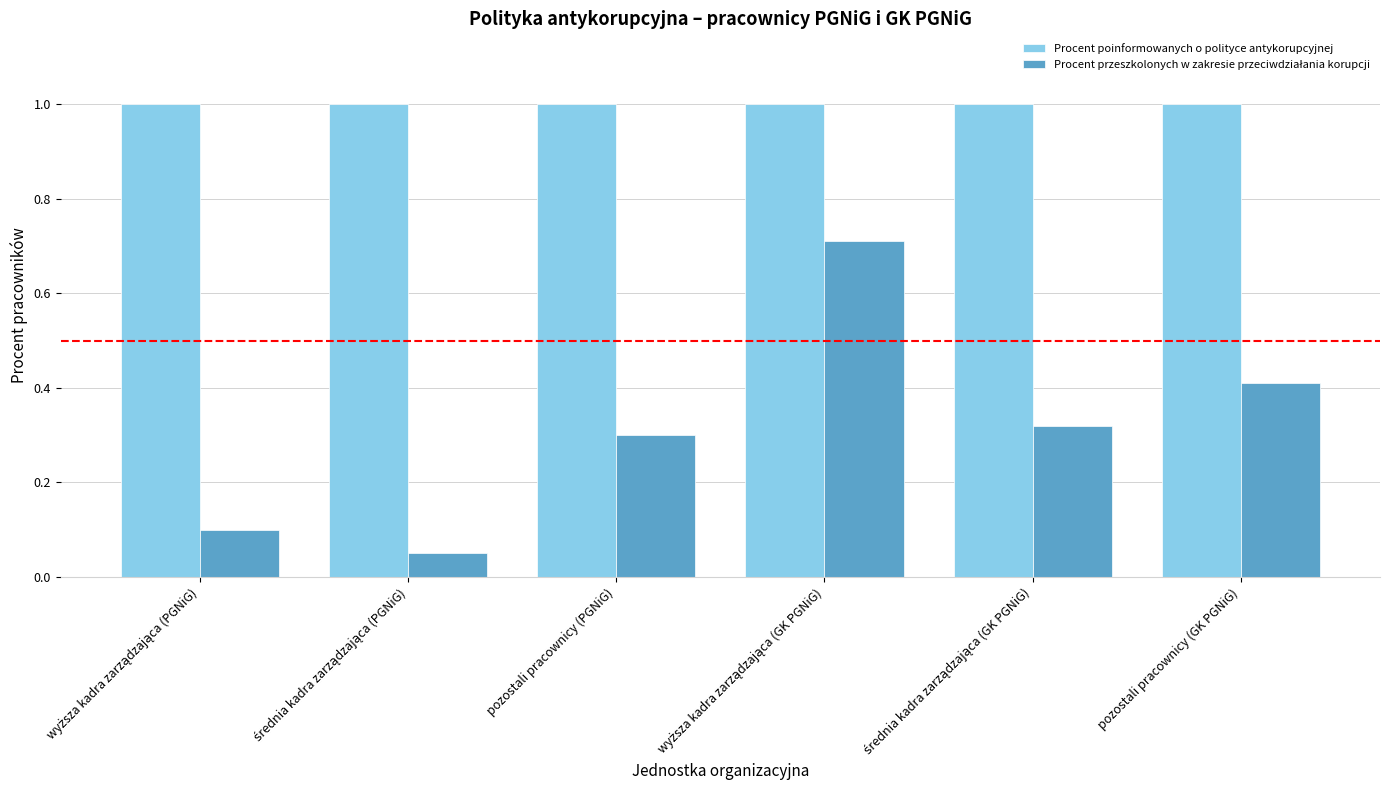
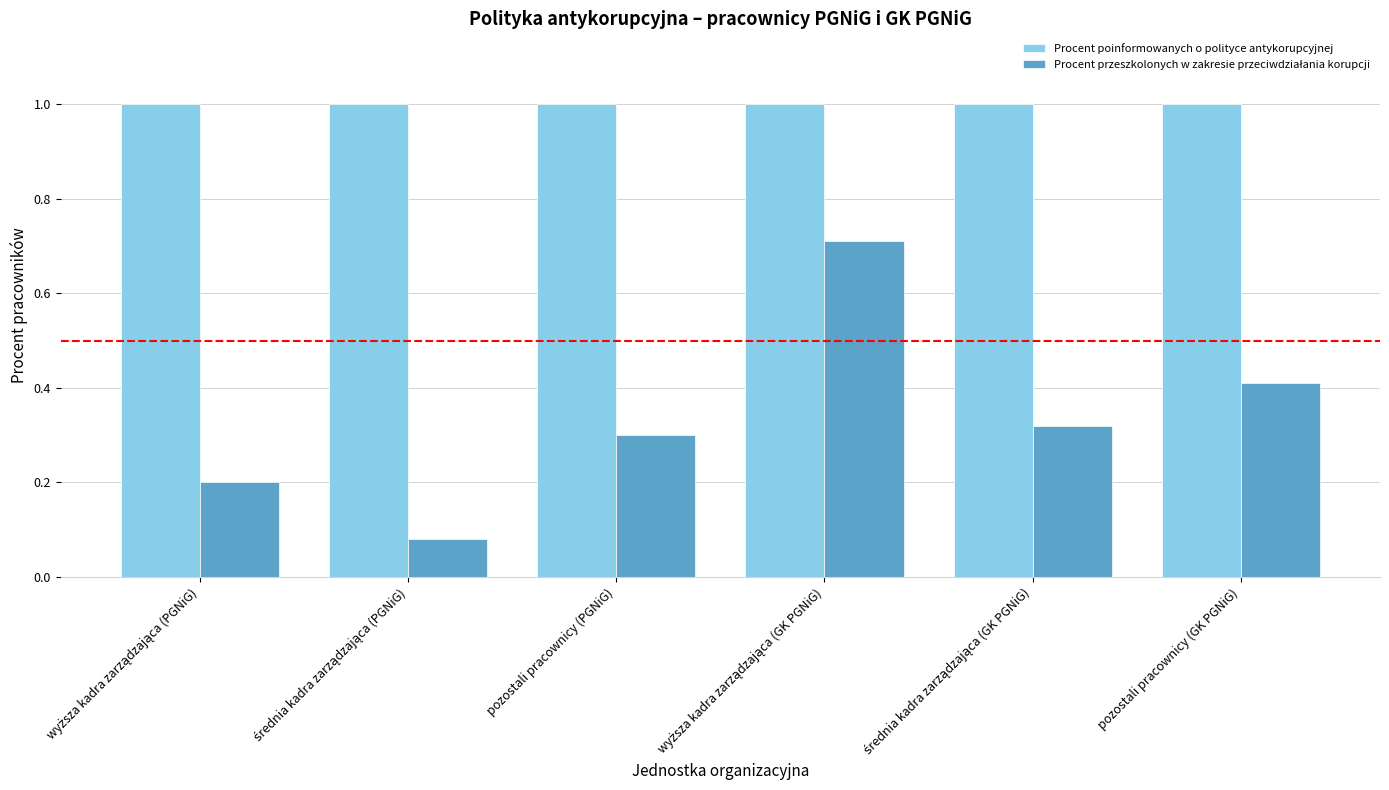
  {
    "Procent poinformowanych o polityce antykorupcyjnej": {
      "wyższa kadra zarządzająca (PGNiG)": 1.00,
      "średnia kadra zarządzająca (PGNiG)": 1.00,
      "pozostali pracownicy (PGNiG)": 1.00,
      "wyższa kadra zarządzająca (GK PGNiG)": 1.00,
      "średnia kadra zarządzająca (GK PGNiG)": 1.00,
      "pozostali pracownicy (GK PGNiG)": 1.00
    },
    "Procent przeszkolonych w zakresie przeciwdziałania korupcji": {
-     "wyższa kadra zarządzająca (PGNiG)": 0.1,
-     "średnia kadra zarządzająca (PGNiG)": 0.05,
+     "wyższa kadra zarządzająca (PGNiG)": 0.2,
+     "średnia kadra zarządzająca (PGNiG)": 0.08,
      "pozostali pracownicy (PGNiG)": 0.30,
      "wyższa kadra zarządzająca (GK PGNiG)": 0.71,
      "średnia kadra zarządzająca (GK PGNiG)": 0.32,
      "pozostali pracownicy (GK PGNiG)": 0.41
    }
  }
